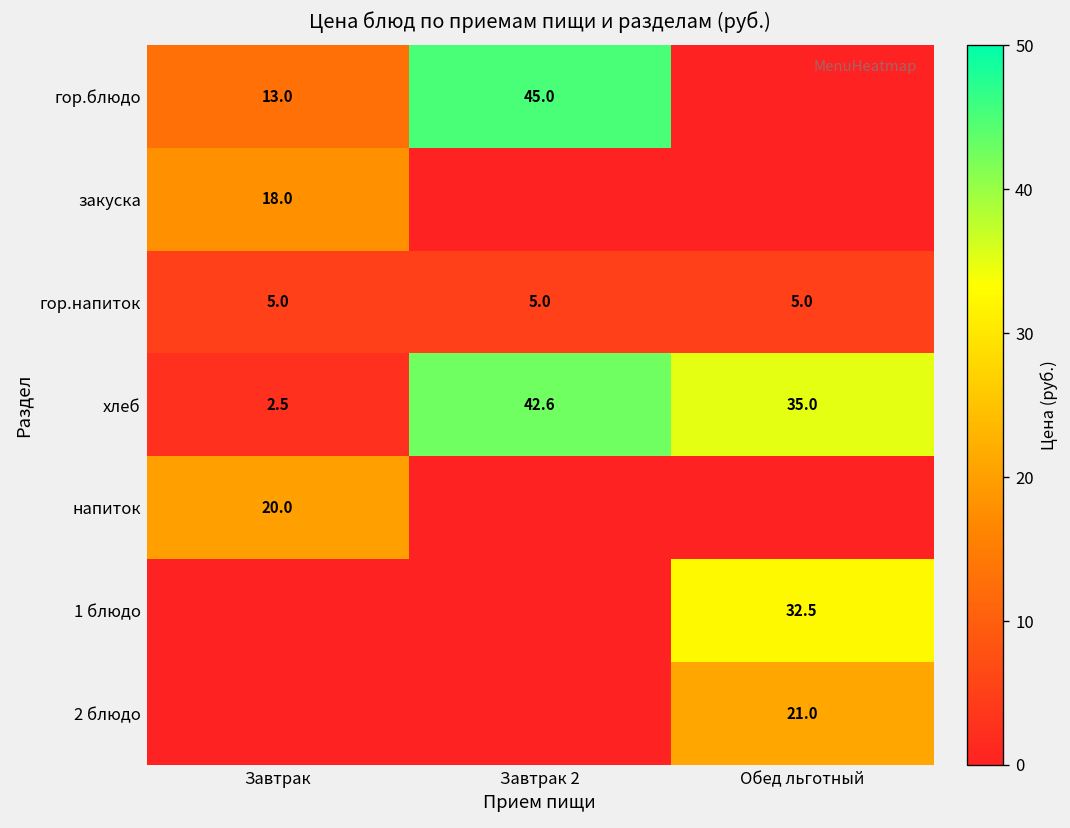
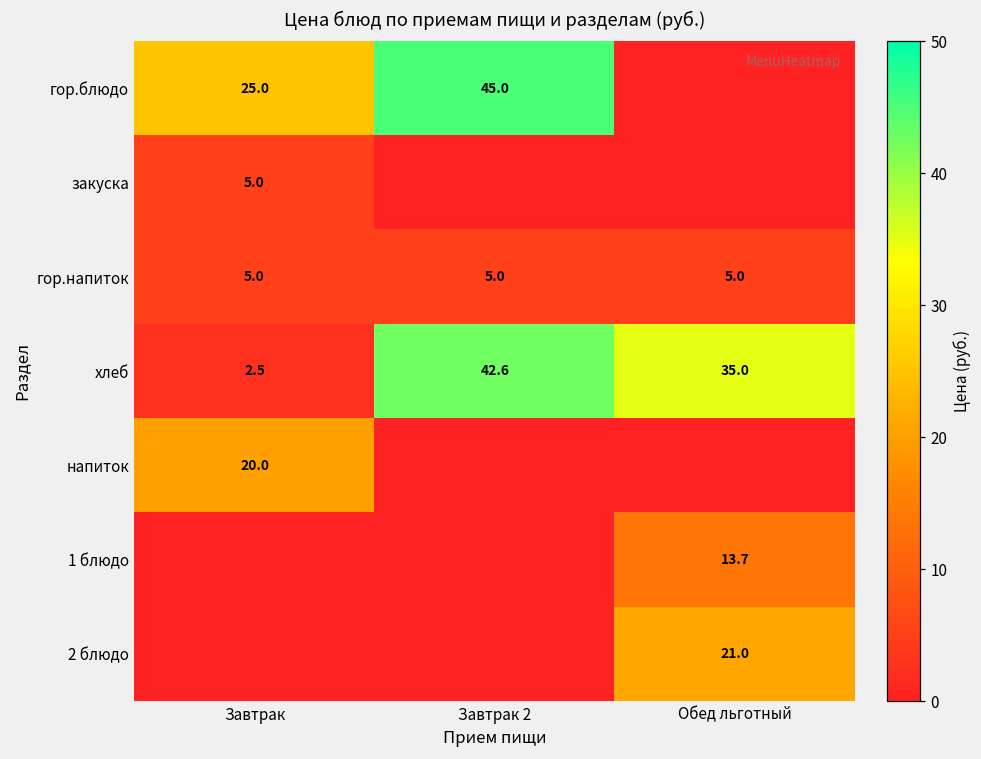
  {
    "гор.блюдо": {
-     "Завтрак": 13.0,
+     "Завтрак": 25.0,
      "Завтрак 2": 45.0
    },
    "закуска": {
-     "Завтрак": 18.0
+     "Завтрак": 5.0
    },
    "гор.напиток": {
      "Завтрак": 5.0,
      "Завтрак 2": 5.0,
      "Обед льготный": 5.0
    },
    "хлеб": {
      "Завтрак": 2.5,
      "Завтрак 2": 42.6,
      "Обед льготный": 35.0
    },
    "напиток": {
      "Завтрак": 20.0
    },
    "1 блюдо": {
-     "Обед льготный": 32.5
+     "Обед льготный": 13.7
    },
    "2 блюдо": {
      "Обед льготный": 21.0
    }
  }
